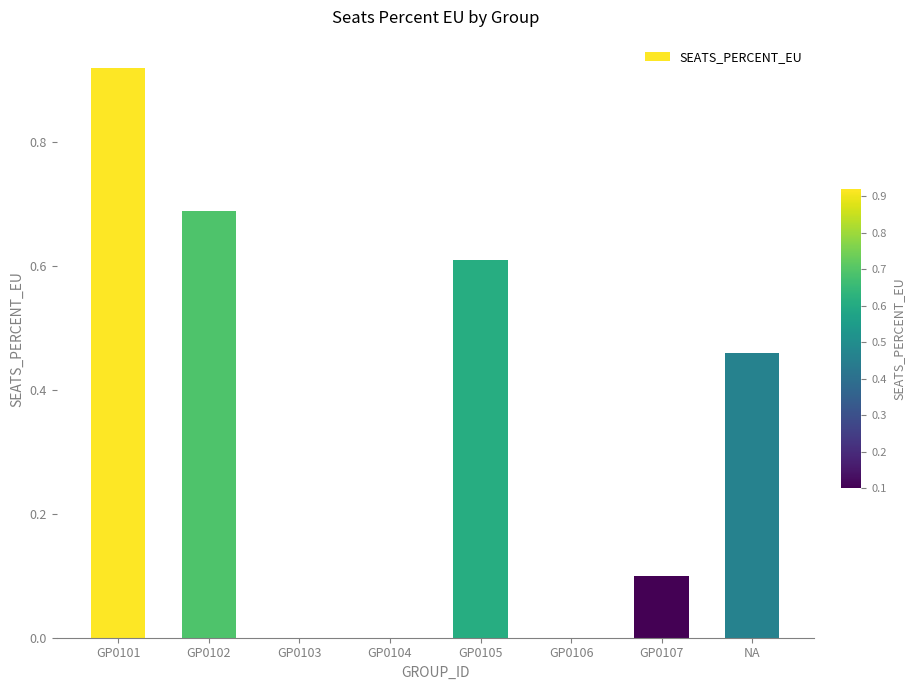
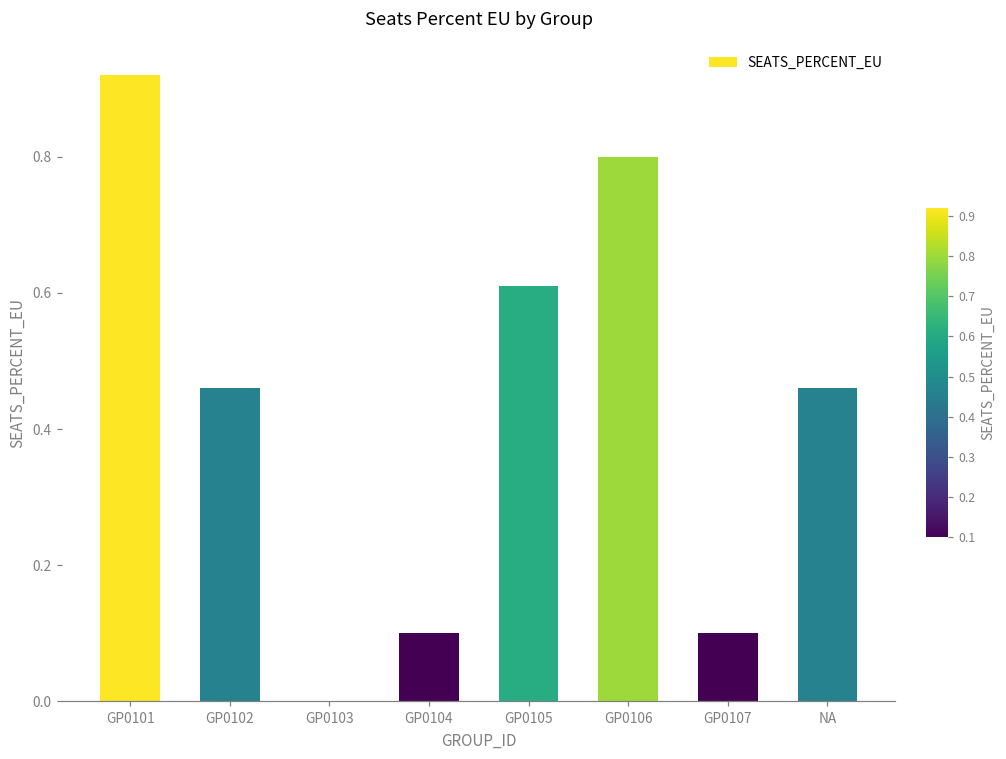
  {
    "GP0101": 0.92,
-   "GP0102": 0.69,
+   "GP0102": 0.46,
    "GP0103": 0.00,
-   "GP0104": 0.0,
+   "GP0104": 0.1,
    "GP0105": 0.61,
-   "GP0106": 0.0,
+   "GP0106": 0.8,
    "GP0107": 0.10,
    "NA": 0.46
  }
